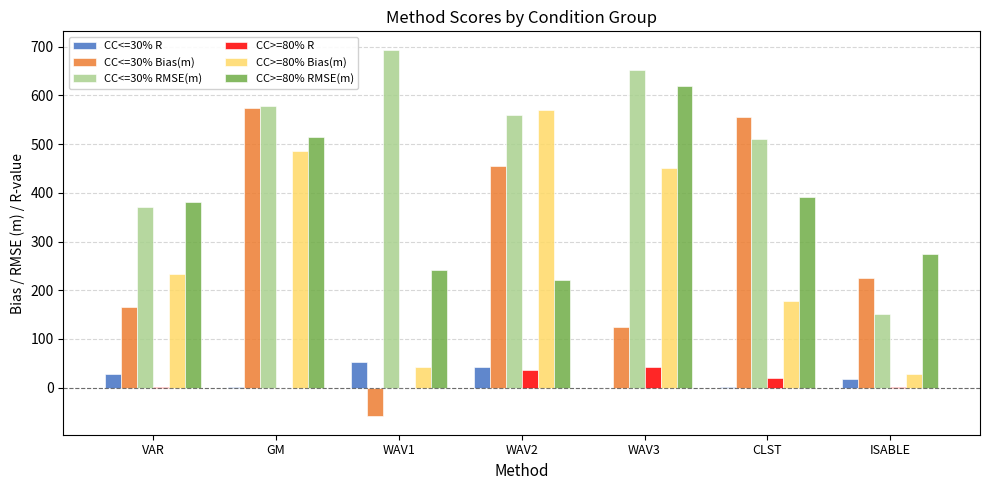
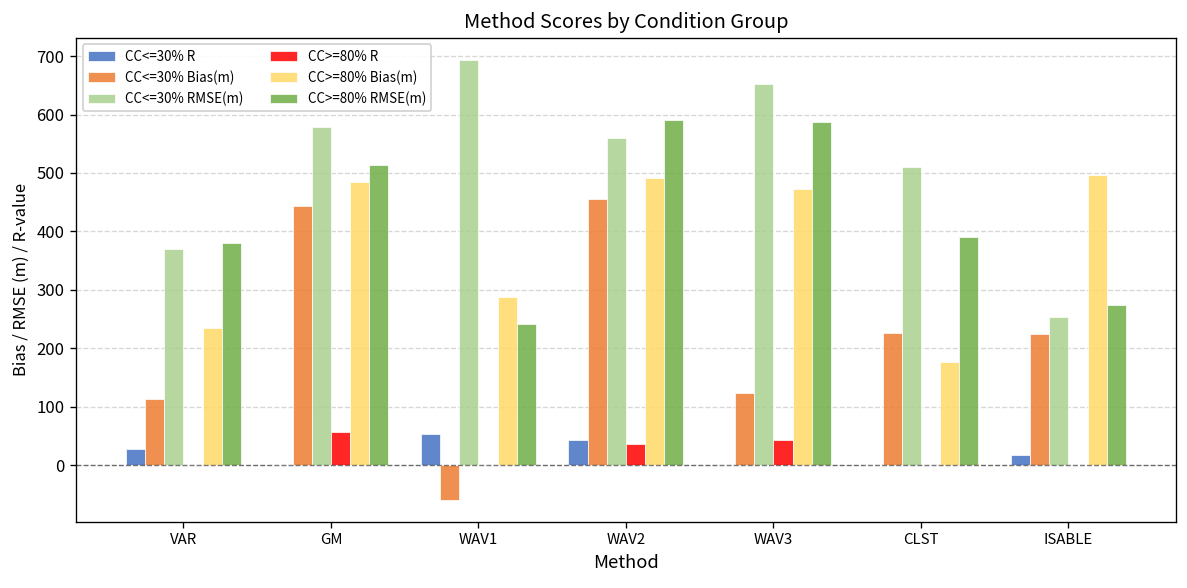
  {
    "CC<=30% R": {
      "VAR": 30,
      "WAV1": 50,
      "WAV2": 40,
      "ISABLE": 20
    },
    "CC<=30% Bias(m)": {
-     "VAR": 170,
-     "GM": 580,
+     "VAR": 110,
+     "GM": 440,
      "WAV1": -60,
      "WAV2": 460,
      "WAV3": 120,
-     "CLST": 560,
+     "CLST": 230,
      "ISABLE": 230
    },
    "CC<=30% RMSE(m)": {
      "VAR": 370,
      "GM": 580,
      "WAV1": 690,
      "WAV2": 560,
      "WAV3": 650,
      "CLST": 510,
-     "ISABLE": 150
+     "ISABLE": 250
    },
    "CC>=80% R": {
-     "GM": 0,
+     "GM": 60,
      "WAV2": 40,
      "WAV3": 40,
-     "CLST": 20
+     "CLST": 0
    },
    "CC>=80% Bias(m)": {
      "VAR": 230,
      "GM": 490,
-     "WAV1": 40,
-     "WAV2": 570,
-     "WAV3": 450,
+     "WAV1": 290,
+     "WAV2": 490,
+     "WAV3": 470,
      "CLST": 180,
-     "ISABLE": 30
+     "ISABLE": 500
    },
    "CC>=80% RMSE(m)": {
      "VAR": 380,
      "GM": 510,
      "WAV1": 240,
-     "WAV2": 220,
-     "WAV3": 620,
+     "WAV2": 590,
+     "WAV3": 590,
      "CLST": 390,
      "ISABLE": 270
    }
  }
